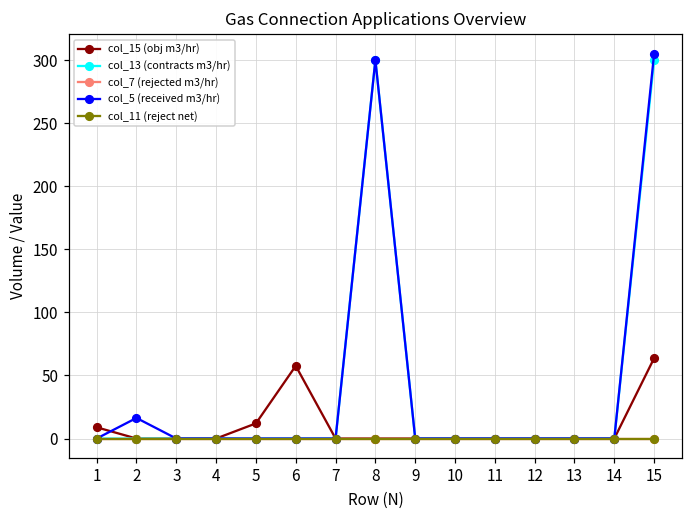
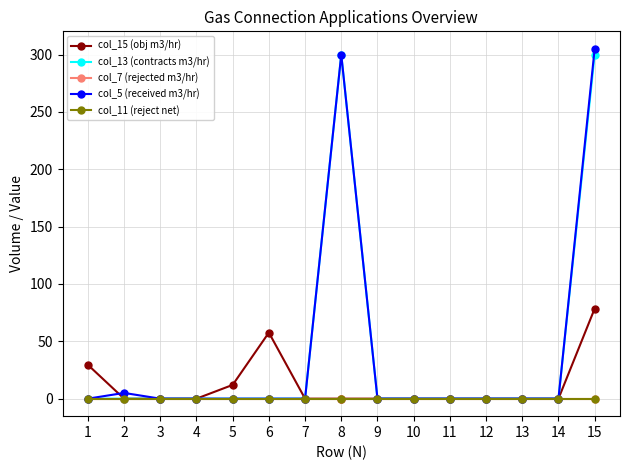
  {
    "col_15 (obj m3/hr)": {
-     "1": 9,
+     "1": 30,
      "5": 12,
      "6": 58,
-     "15": 64
+     "15": 79
    },
    "col_13 (contracts m3/hr)": {
      "15": 300
    },
    "col_11 (reject net)": {
      "15": 0
    },
    "col_5 (received m3/hr)": {
-     "2": 16,
+     "2": 5,
      "15": 305
    }
  }
